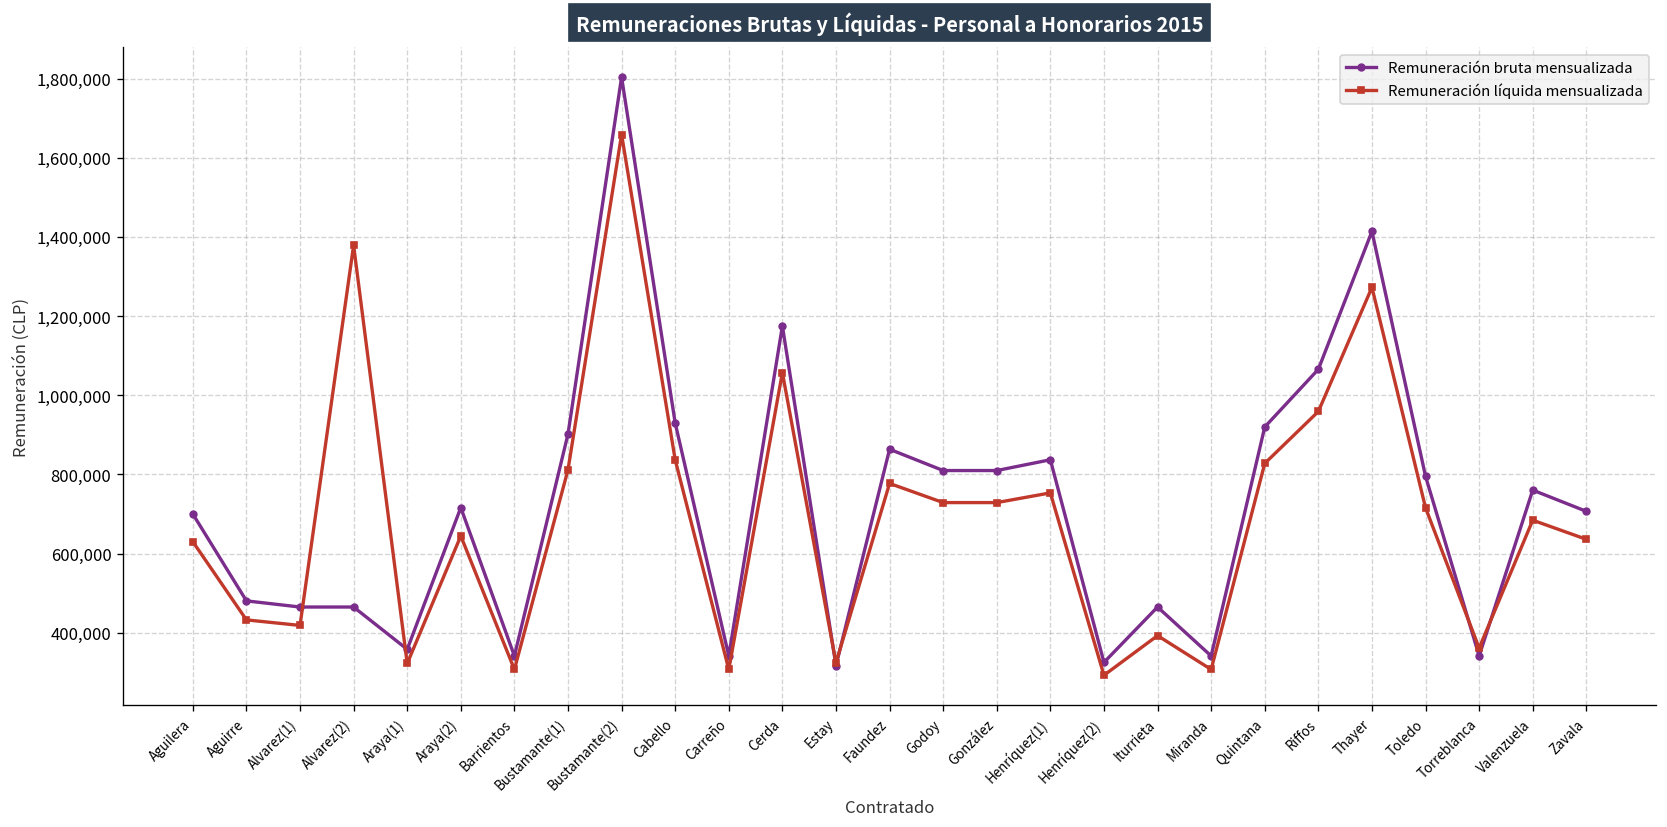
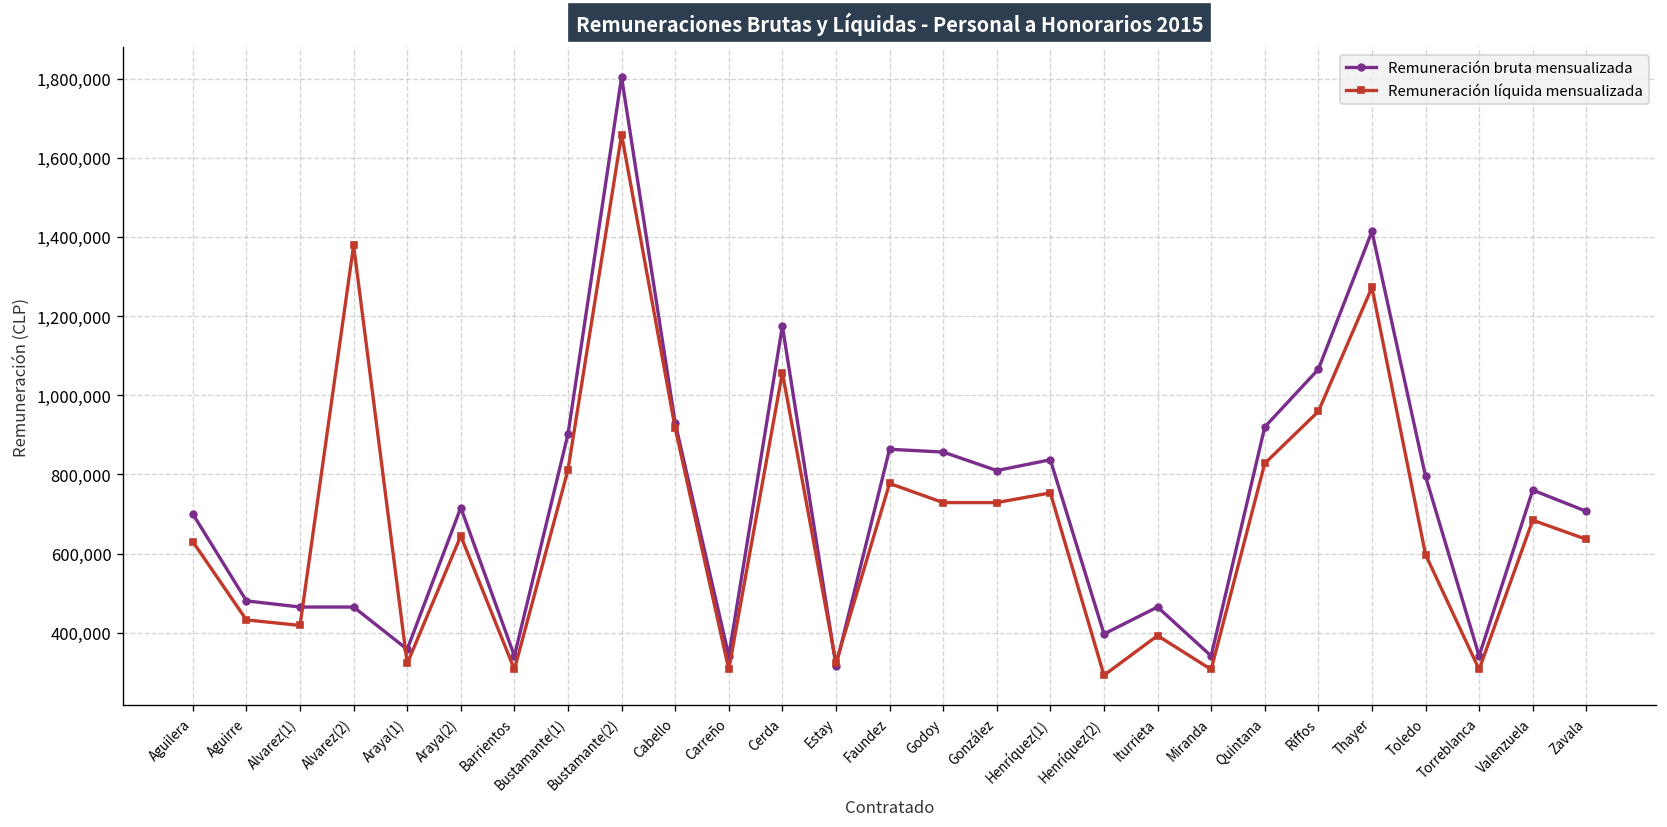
  {
    "Remuneración bruta mensualizada": {
      "Aguilera": "700,000",
      "Aguirre": "480,000",
      "Alvarez(1)": "460,000",
      "Alvarez(2)": "460,000",
      "Araya(1)": "360,000",
      "Araya(2)": "720,000",
      "Barrientos": "340,000",
      "Bustamante(1)": "900,000",
      "Bustamante(2)": "1,800,000",
      "Cabello": "930,000",
      "Carreño": "340,000",
      "Cerda": "1,170,000",
      "Faundez": "860,000",
-     "Godoy": "810,000",
+     "Godoy": "860,000",
      "González": "810,000",
      "Henríquez(1)": "840,000",
-     "Henríquez(2)": "330,000",
+     "Henríquez(2)": "400,000",
      "Iturrieta": "460,000",
      "Miranda": "340,000",
      "Quintana": "920,000",
      "Riffos": "1,070,000",
      "Thayer": "1,410,000",
      "Toledo": "800,000",
      "Torreblanca": "340,000",
      "Valenzuela": "760,000",
      "Zavala": "710,000"
    },
    "Remuneración líquida mensualizada": {
      "Aguilera": "630,000",
      "Aguirre": "430,000",
      "Alvarez(1)": "420,000",
      "Alvarez(2)": "1,380,000",
      "Araya(1)": "320,000",
      "Araya(2)": "640,000",
      "Barrientos": "310,000",
      "Bustamante(1)": "810,000",
      "Bustamante(2)": "1,660,000",
-     "Cabello": "840,000",
+     "Cabello": "920,000",
      "Carreño": "310,000",
      "Cerda": "1,060,000",
      "Faundez": "780,000",
      "Godoy": "730,000",
      "González": "730,000",
      "Henríquez(1)": "750,000",
      "Henríquez(2)": "290,000",
      "Iturrieta": "390,000",
      "Miranda": "310,000",
      "Quintana": "830,000",
      "Riffos": "960,000",
      "Thayer": "1,270,000",
-     "Toledo": "720,000",
-     "Torreblanca": "360,000",
+     "Toledo": "600,000",
+     "Torreblanca": "310,000",
      "Valenzuela": "680,000",
      "Zavala": "640,000"
    }
  }
